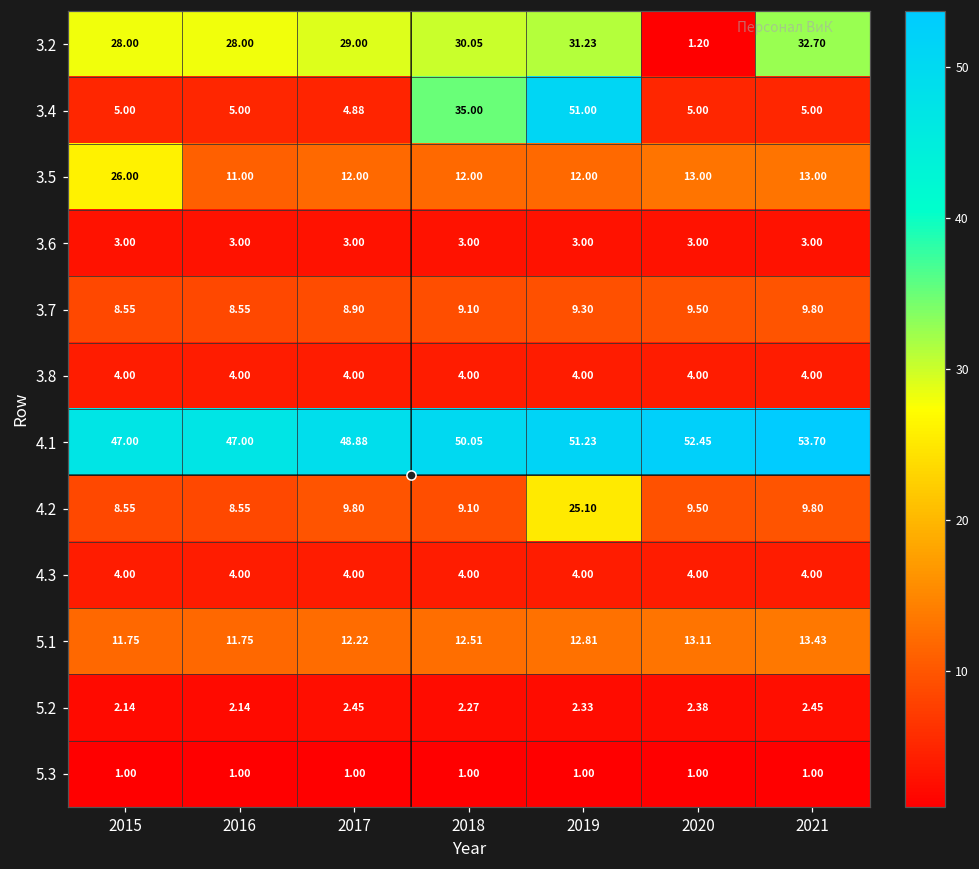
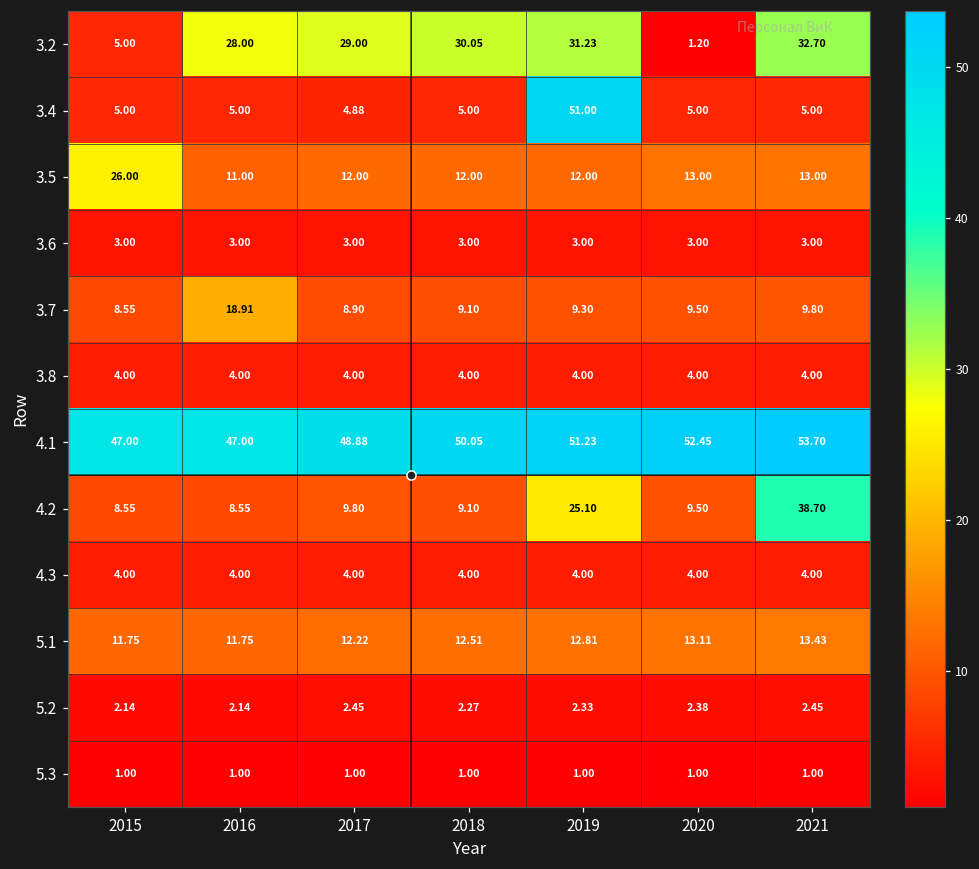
  {
    "3.2": {
-     "2015": 28.00,
+     "2015": 5.00,
      "2016": 28.00,
      "2017": 29.00,
      "2018": 30.05,
      "2019": 31.23,
      "2020": 1.20,
      "2021": 32.70
    },
    "3.4": {
      "2015": 5.00,
      "2016": 5.00,
      "2017": 4.88,
-     "2018": 35.00,
+     "2018": 5.00,
      "2019": 51.00,
      "2020": 5.00,
      "2021": 5.00
    },
    "3.5": {
      "2015": 26.00,
      "2016": 11.00,
      "2017": 12.00,
      "2018": 12.00,
      "2019": 12.00,
      "2020": 13.00,
      "2021": 13.00
    },
    "3.6": {
      "2015": 3.00,
      "2016": 3.00,
      "2017": 3.00,
      "2018": 3.00,
      "2019": 3.00,
      "2020": 3.00,
      "2021": 3.00
    },
    "3.7": {
      "2015": 8.55,
-     "2016": 8.55,
+     "2016": 18.91,
      "2017": 8.90,
      "2018": 9.10,
      "2019": 9.30,
      "2020": 9.50,
      "2021": 9.80
    },
    "3.8": {
      "2015": 4.00,
      "2016": 4.00,
      "2017": 4.00,
      "2018": 4.00,
      "2019": 4.00,
      "2020": 4.00,
      "2021": 4.00
    },
    "4.1": {
      "2015": 47.00,
      "2016": 47.00,
      "2017": 48.88,
      "2018": 50.05,
      "2019": 51.23,
      "2020": 52.45,
      "2021": 53.70
    },
    "4.2": {
      "2015": 8.55,
      "2016": 8.55,
      "2017": 9.80,
      "2018": 9.10,
      "2019": 25.10,
      "2020": 9.50,
-     "2021": 9.80
+     "2021": 38.70
    },
    "4.3": {
      "2015": 4.00,
      "2016": 4.00,
      "2017": 4.00,
      "2018": 4.00,
      "2019": 4.00,
      "2020": 4.00,
      "2021": 4.00
    },
    "5.1": {
      "2015": 11.75,
      "2016": 11.75,
      "2017": 12.22,
      "2018": 12.51,
      "2019": 12.81,
      "2020": 13.11,
      "2021": 13.43
    },
    "5.2": {
      "2015": 2.14,
      "2016": 2.14,
      "2017": 2.45,
      "2018": 2.27,
      "2019": 2.33,
      "2020": 2.38,
      "2021": 2.45
    },
    "5.3": {
      "2015": 1.00,
      "2016": 1.00,
      "2017": 1.00,
      "2018": 1.00,
      "2019": 1.00,
      "2020": 1.00,
      "2021": 1.00
    }
  }
